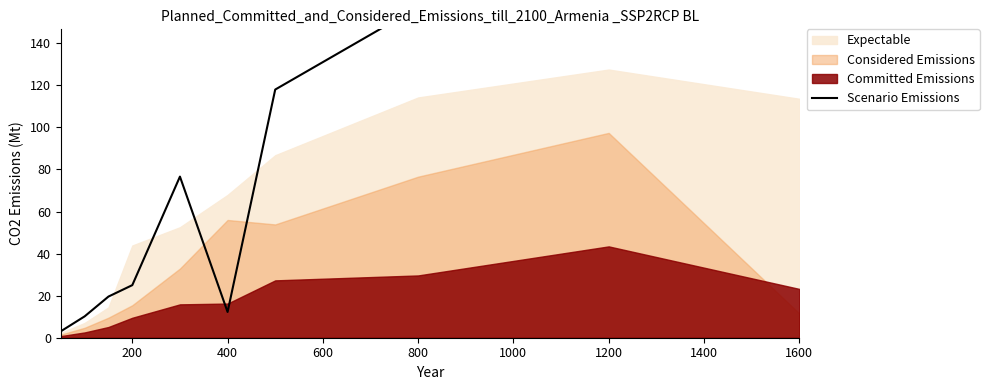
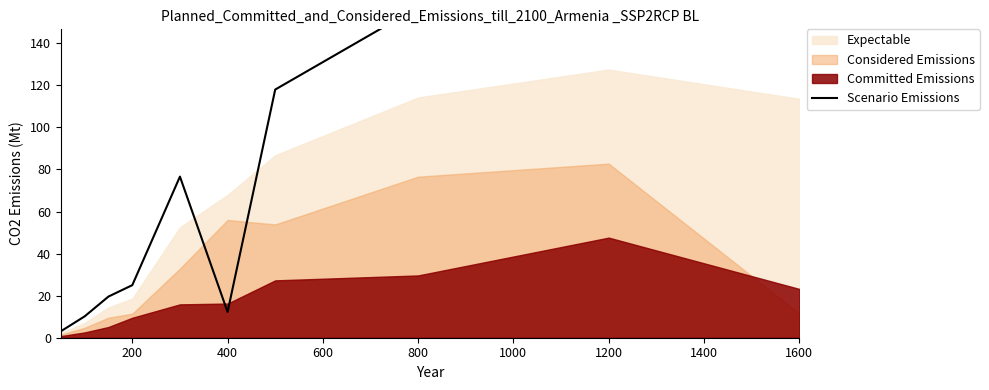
  {
    "Expectable": {
-     "200": 44,
+     "200": 19,
      "400": 68,
      "800": 114,
      "1200": 127,
      "1600": 114
    },
    "Scenario Emissions": {
      "200": 25,
      "400": 12
    },
    "Considered Emissions": {
-     "200": 15,
+     "200": 11,
      "400": 56,
      "800": 77,
-     "1200": 97,
+     "1200": 83,
      "1600": 12
    },
    "Committed Emissions": {
      "200": 9,
      "400": 16,
      "800": 30,
-     "1200": 43,
+     "1200": 48,
      "1600": 23
    }
  }
